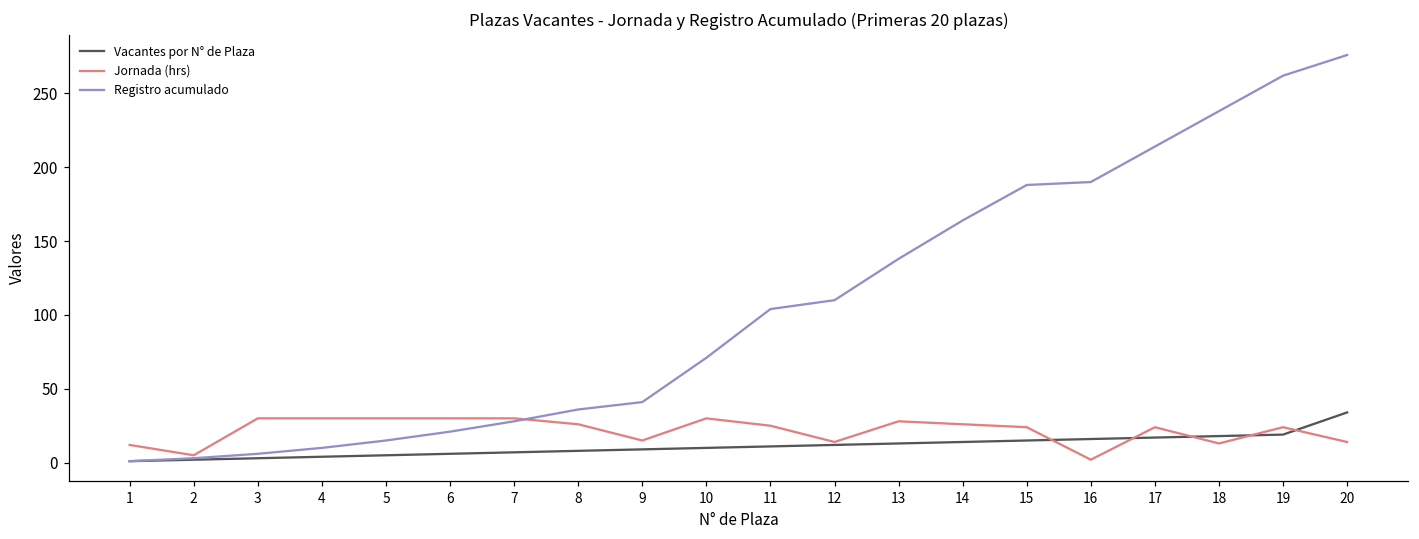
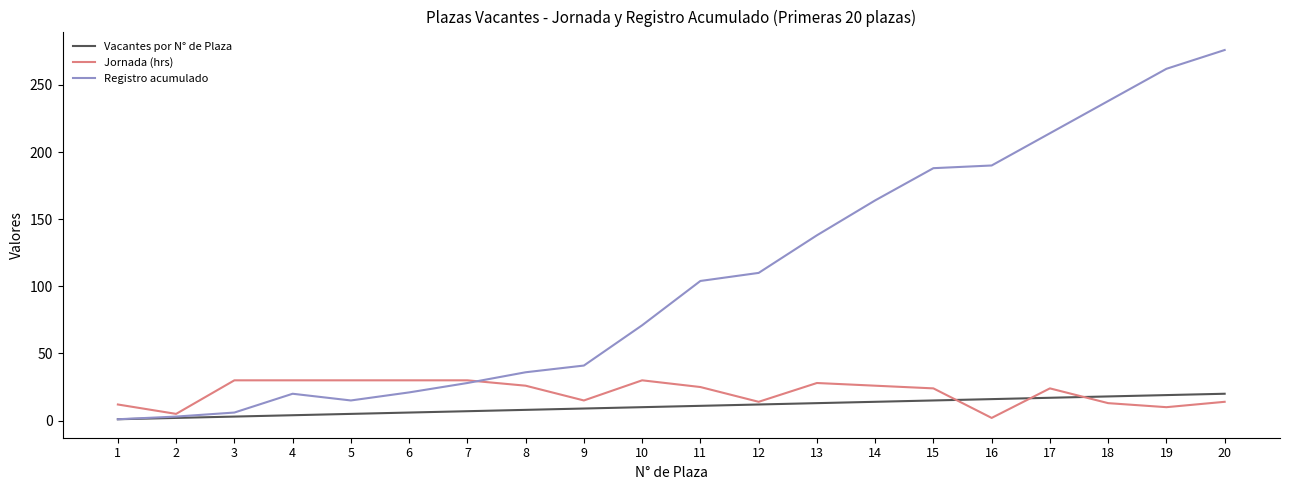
  {
    "Vacantes por N° de Plaza": {
      "3": 3,
      "4": 4,
      "5": 5,
      "6": 6,
      "7": 7,
      "8": 8,
      "9": 9,
      "10": 10,
      "11": 11,
      "12": 12,
      "13": 13,
      "14": 14,
      "15": 15,
      "16": 16,
      "17": 17,
      "18": 18,
      "19": 19,
-     "20": 34
+     "20": 20
    },
    "Jornada (hrs)": {
      "1": 12,
      "2": 5,
      "3": 30,
      "4": 30,
      "5": 30,
      "6": 30,
      "7": 30,
      "8": 26,
      "9": 15,
      "10": 30,
      "11": 25,
      "12": 14,
      "13": 28,
      "14": 26,
      "15": 24,
      "16": 2,
      "17": 24,
      "18": 13,
-     "19": 24,
+     "19": 10,
      "20": 14
    },
    "Registro acumulado": {
      "3": 6,
-     "4": 10,
+     "4": 20,
      "5": 15,
      "6": 21,
      "7": 28,
      "8": 36,
      "9": 41,
      "10": 71,
      "11": 104,
      "12": 110,
      "13": 138,
      "14": 164,
      "15": 188,
      "16": 190,
      "17": 214,
      "18": 238,
      "19": 262,
      "20": 276
    }
  }
